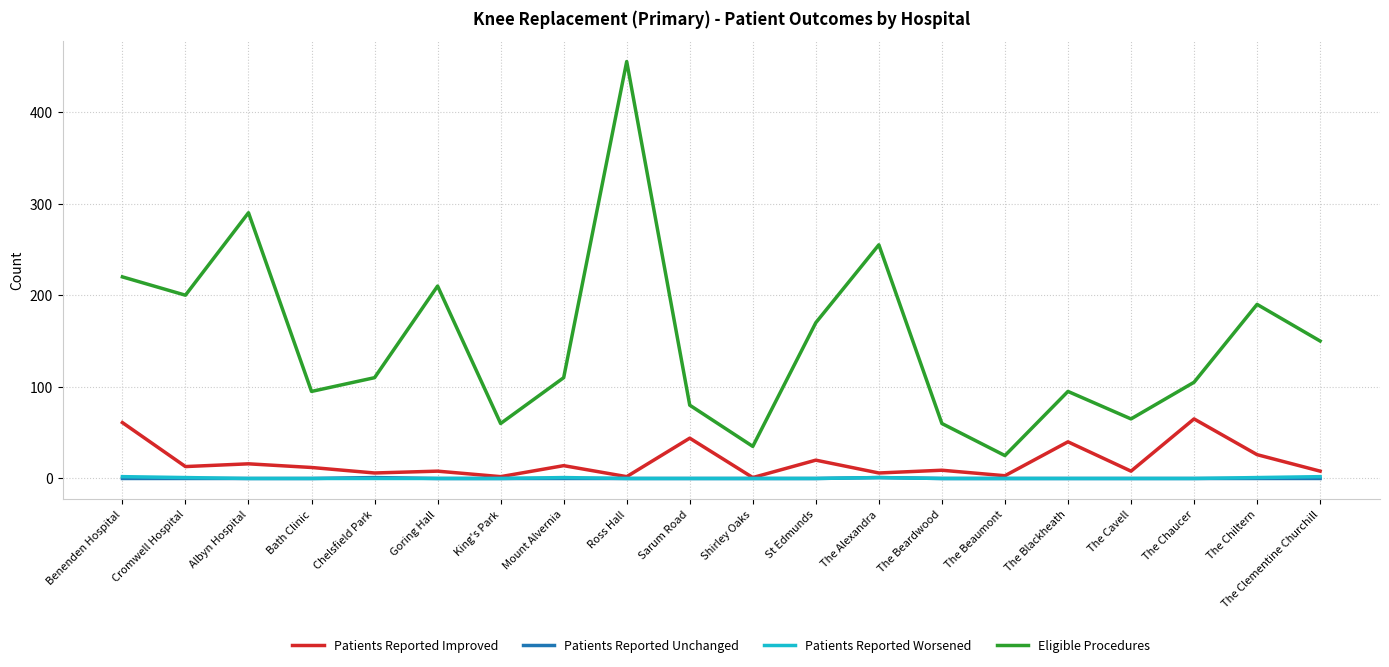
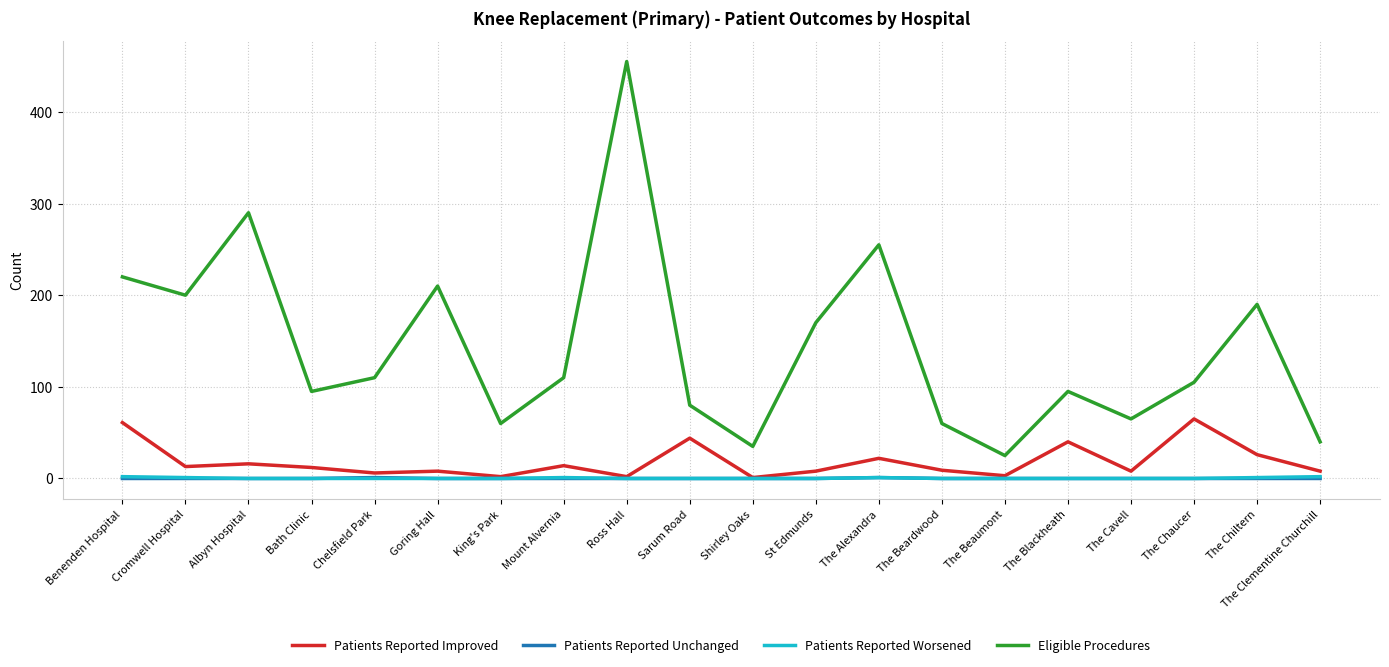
  {
    "Patients Reported Improved": {
      "Benenden Hospital": 60,
      "Cromwell Hospital": 10,
      "Albyn Hospital": 20,
      "Bath Clinic": 10,
      "Chelsfield Park": 10,
      "Goring Hall": 10,
      "Mount Alvernia": 10,
      "Sarum Road": 40,
-     "St Edmunds": 20,
-     "The Alexandra": 10,
+     "St Edmunds": 10,
+     "The Alexandra": 20,
      "The Beardwood": 10,
      "The Beaumont": 0,
      "The Blackheath": 40,
      "The Cavell": 10,
      "The Chaucer": 70,
      "The Chiltern": 30,
      "The Clementine Churchill": 10
    },
    "Eligible Procedures": {
      "Benenden Hospital": 220,
      "Cromwell Hospital": 200,
      "Albyn Hospital": 290,
      "Bath Clinic": 100,
      "Chelsfield Park": 110,
      "Goring Hall": 210,
      "King's Park": 60,
      "Mount Alvernia": 110,
      "Ross Hall": 460,
      "Sarum Road": 80,
      "Shirley Oaks": 40,
      "St Edmunds": 170,
      "The Alexandra": 260,
      "The Beardwood": 60,
      "The Beaumont": 30,
      "The Blackheath": 100,
      "The Cavell": 70,
      "The Chaucer": 110,
      "The Chiltern": 190,
-     "The Clementine Churchill": 150
+     "The Clementine Churchill": 40
    }
  }
